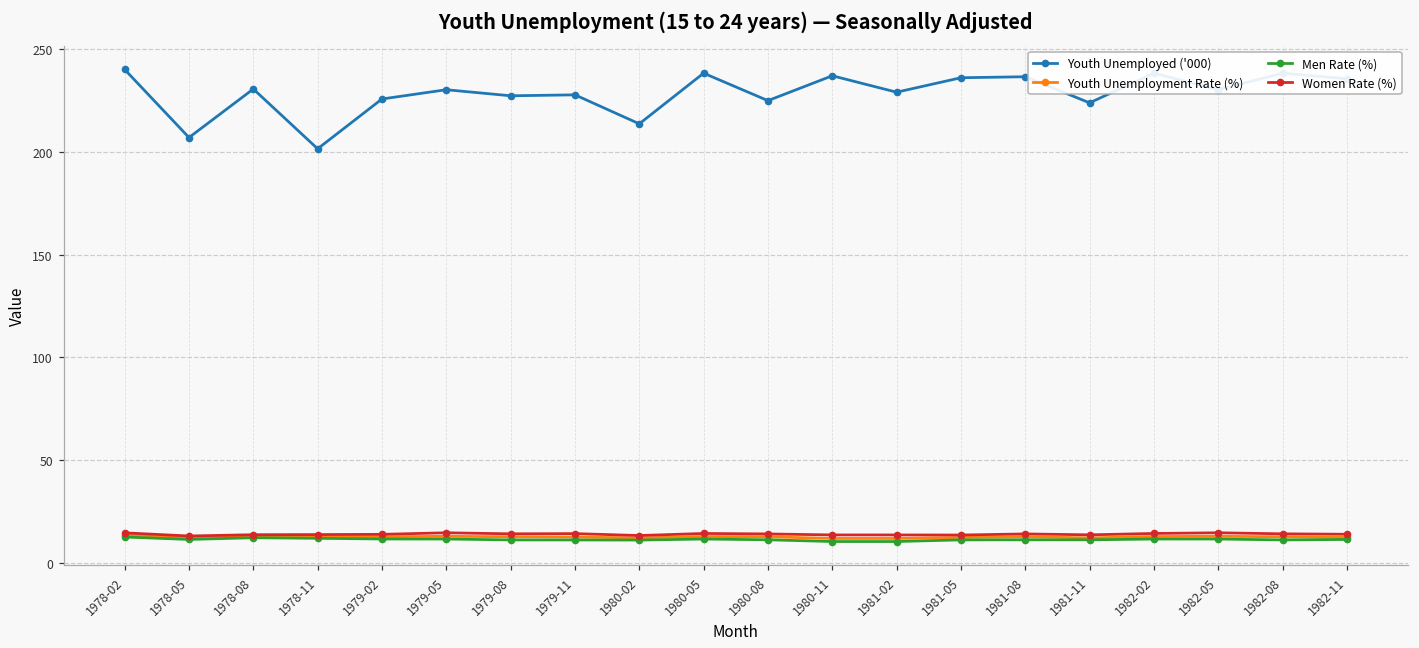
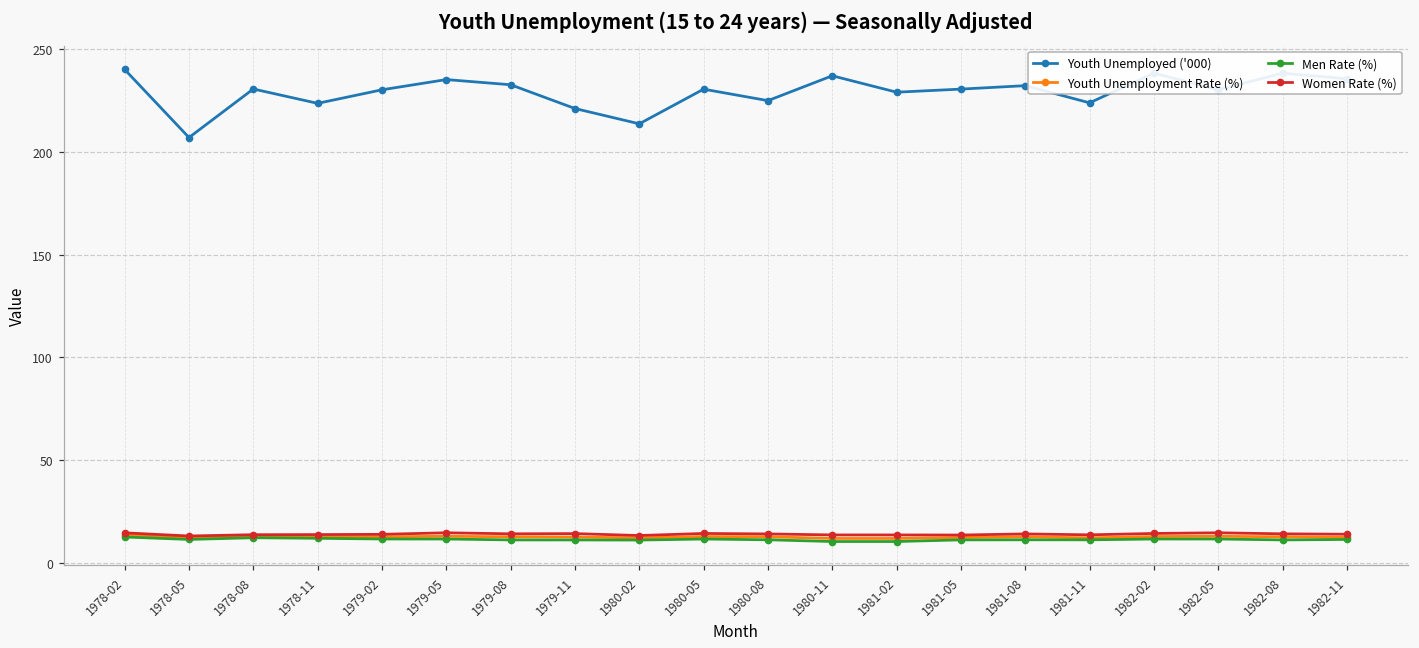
  {
    "Youth Unemployed ('000)": {
      "1978-02": 240,
      "1978-05": 207,
      "1978-08": 231,
-     "1978-11": 201,
-     "1979-02": 226,
-     "1979-05": 230,
-     "1979-08": 227,
-     "1979-11": 228,
+     "1978-11": 224,
+     "1979-02": 230,
+     "1979-05": 235,
+     "1979-08": 233,
+     "1979-11": 221,
      "1980-02": 214,
-     "1980-05": 238,
+     "1980-05": 230,
      "1980-08": 225,
      "1980-11": 237,
      "1981-02": 229,
-     "1981-05": 236,
-     "1981-08": 236,
+     "1981-05": 230,
+     "1981-08": 232,
      "1981-11": 224
    },
    "Youth Unemployment Rate (%)": {
      "1979-08": 13,
      "1979-11": 13,
      "1980-08": 13,
      "1980-11": 12,
      "1981-02": 12,
      "1981-08": 13,
      "1982-08": 13
    },
    "Men Rate (%)": {
      "1979-08": 11,
      "1979-11": 11,
      "1980-08": 11,
      "1980-11": 10,
      "1981-02": 10,
      "1981-08": 11,
      "1982-08": 11
    },
    "Women Rate (%)": {
      "1979-05": 15,
      "1979-08": 14,
      "1979-11": 14,
      "1980-05": 14,
      "1980-08": 14,
      "1980-11": 14,
      "1981-02": 14,
      "1981-08": 14,
      "1981-11": 14,
      "1982-02": 14,
      "1982-05": 15,
      "1982-08": 14,
      "1982-11": 14
    }
  }
